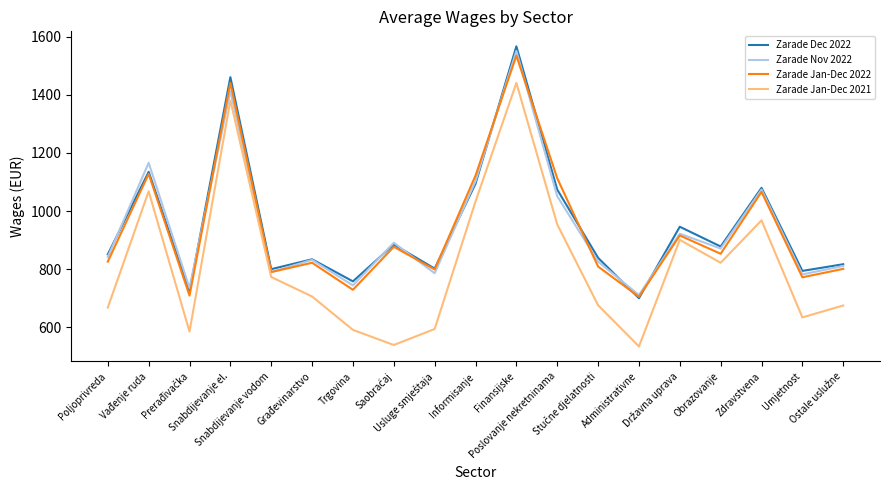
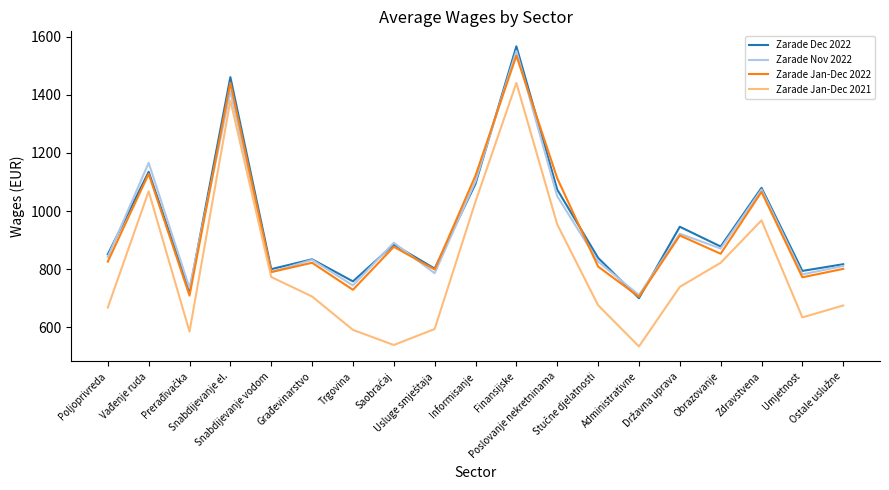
  {
    "Zarade Dec 2022": {
      "Poljoprivreda": 850,
      "Prerađivačka": 720,
      "Snabdijevanje el.": 1460,
      "Snabdijevanje vodom": 800,
      "Trgovina": 760,
      "Informisanje": 1090,
      "Finansijske": 1570,
      "Poslovanje nekretninama": 1070,
      "Stučne djelatnosti": 840,
      "Državna uprava": 950,
      "Umjetnost": 790
    },
    "Zarade Nov 2022": {
      "Poljoprivreda": 840,
      "Vađenje ruda": 1170,
      "Prerađivačka": 740,
      "Snabdijevanje el.": 1410,
      "Trgovina": 740,
      "Usluge smještaja": 790,
      "Informisanje": 1100,
      "Finansijske": 1550,
      "Poslovanje nekretninama": 1050,
      "Stučne djelatnosti": 830,
      "Umjetnost": 780
    },
    "Zarade Jan-Dec 2022": {
      "Poljoprivreda": 830,
      "Prerađivačka": 710,
      "Snabdijevanje el.": 1440,
      "Građevinarstvo": 820,
      "Trgovina": 730,
      "Informisanje": 1120,
      "Finansijske": 1540,
      "Poslovanje nekretninama": 1110,
      "Stučne djelatnosti": 810,
      "Obrazovanje": 850,
      "Umjetnost": 770,
      "Ostale uslužne": 800
    },
    "Zarade Jan-Dec 2021": {
      "Poljoprivreda": 670,
      "Vađenje ruda": 1070,
      "Prerađivačka": 590,
      "Snabdijevanje el.": 1380,
      "Snabdijevanje vodom": 770,
      "Građevinarstvo": 710,
      "Trgovina": 590,
      "Saobraćaj": 540,
      "Usluge smještaja": 590,
      "Informisanje": 1030,
      "Finansijske": 1440,
      "Poslovanje nekretninama": 950,
      "Stučne djelatnosti": 680,
      "Administrativne": 530,
-     "Državna uprava": 900,
+     "Državna uprava": 740,
      "Obrazovanje": 820,
      "Zdravstvena": 970,
      "Umjetnost": 630,
      "Ostale uslužne": 680
    }
  }
